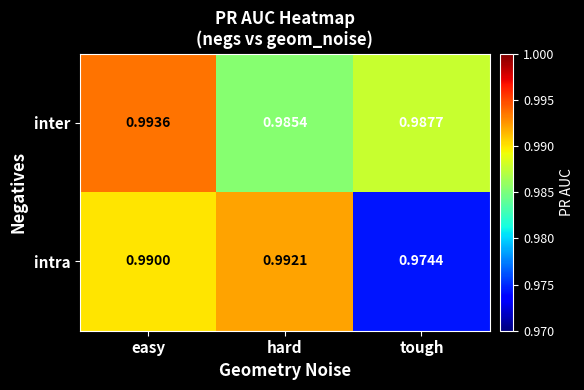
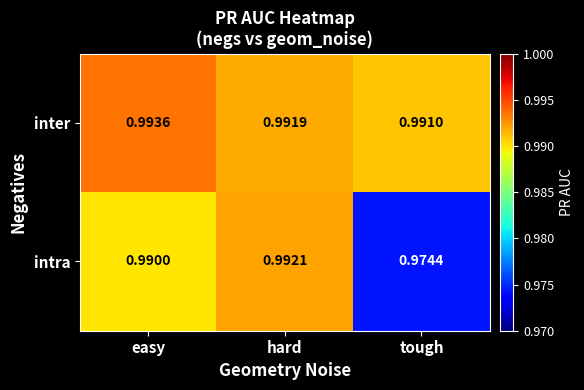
  {
    "inter": {
      "easy": 0.9936,
-     "hard": 0.9854,
-     "tough": 0.9877
+     "hard": 0.9919,
+     "tough": 0.9910
    },
    "intra": {
      "easy": 0.9900,
      "hard": 0.9921,
      "tough": 0.9744
    }
  }
